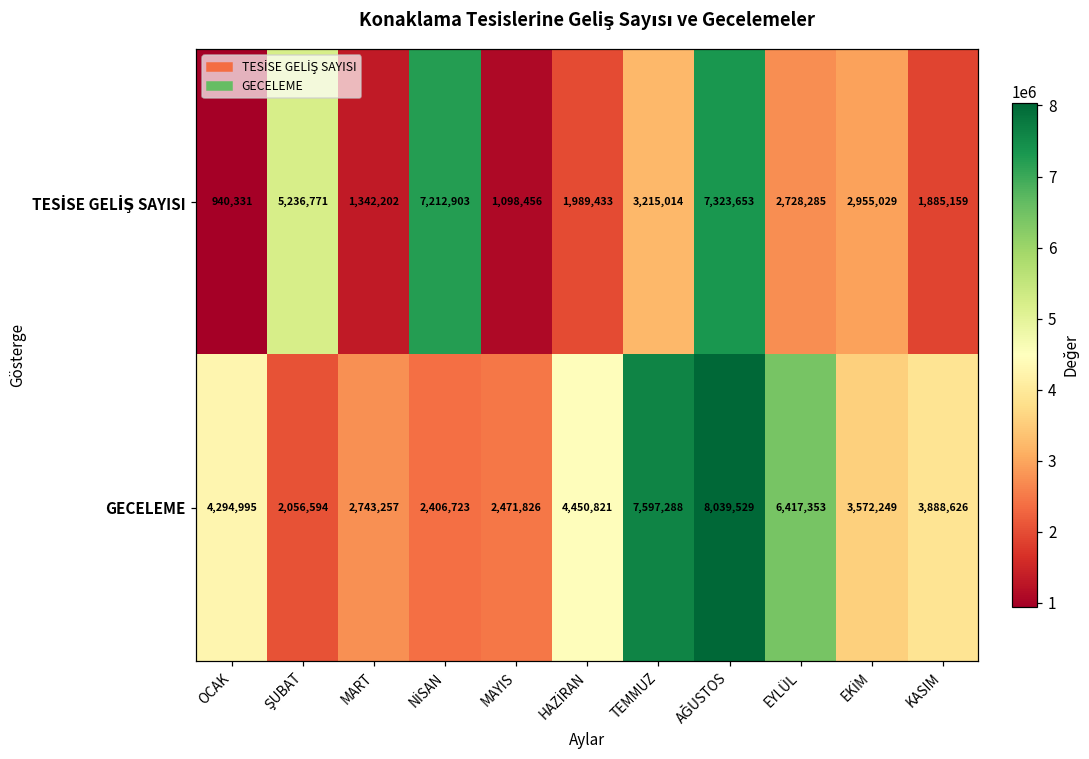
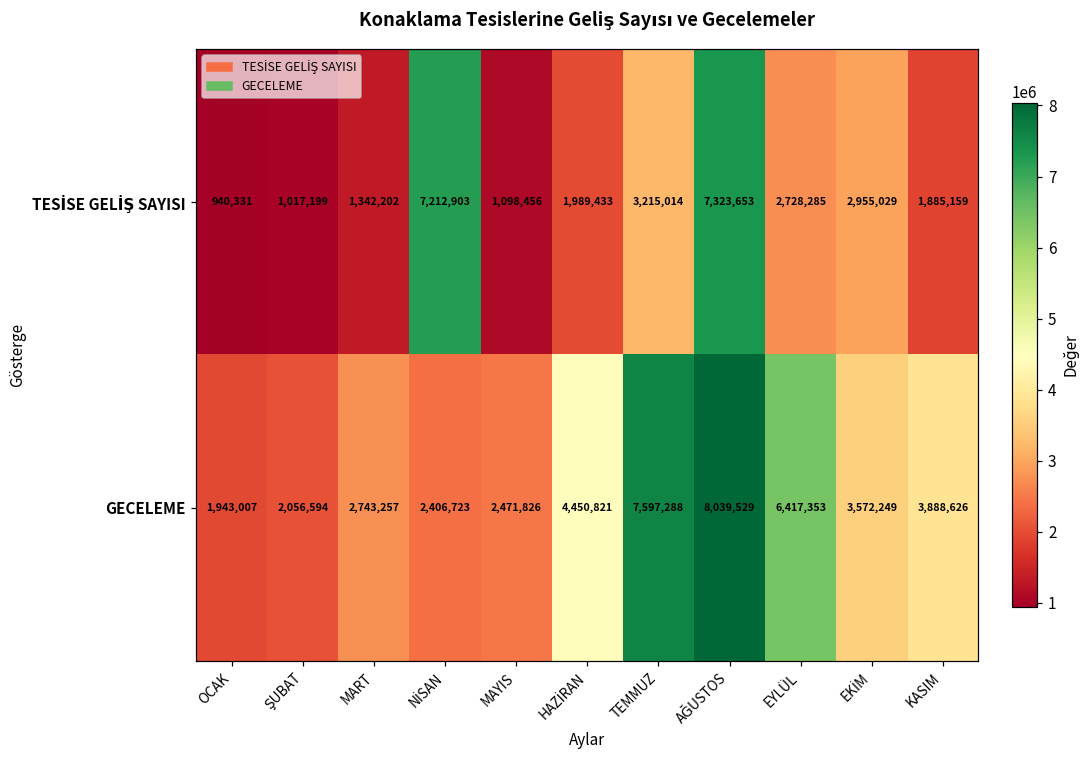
  {
    "TESİSE GELİŞ SAYISI": {
      "OCAK": "940,331",
-     "ŞUBAT": "5,236,771",
+     "ŞUBAT": "1,017,199",
      "MART": "1,342,202",
      "NİSAN": "7,212,903",
      "MAYIS": "1,098,456",
      "HAZİRAN": "1,989,433",
      "TEMMUZ": "3,215,014",
      "AĞUSTOS": "7,323,653",
      "EYLÜL": "2,728,285",
      "EKİM": "2,955,029",
      "KASIM": "1,885,159"
    },
    "GECELEME": {
-     "OCAK": "4,294,995",
+     "OCAK": "1,943,007",
      "ŞUBAT": "2,056,594",
      "MART": "2,743,257",
      "NİSAN": "2,406,723",
      "MAYIS": "2,471,826",
      "HAZİRAN": "4,450,821",
      "TEMMUZ": "7,597,288",
      "AĞUSTOS": "8,039,529",
      "EYLÜL": "6,417,353",
      "EKİM": "3,572,249",
      "KASIM": "3,888,626"
    }
  }
